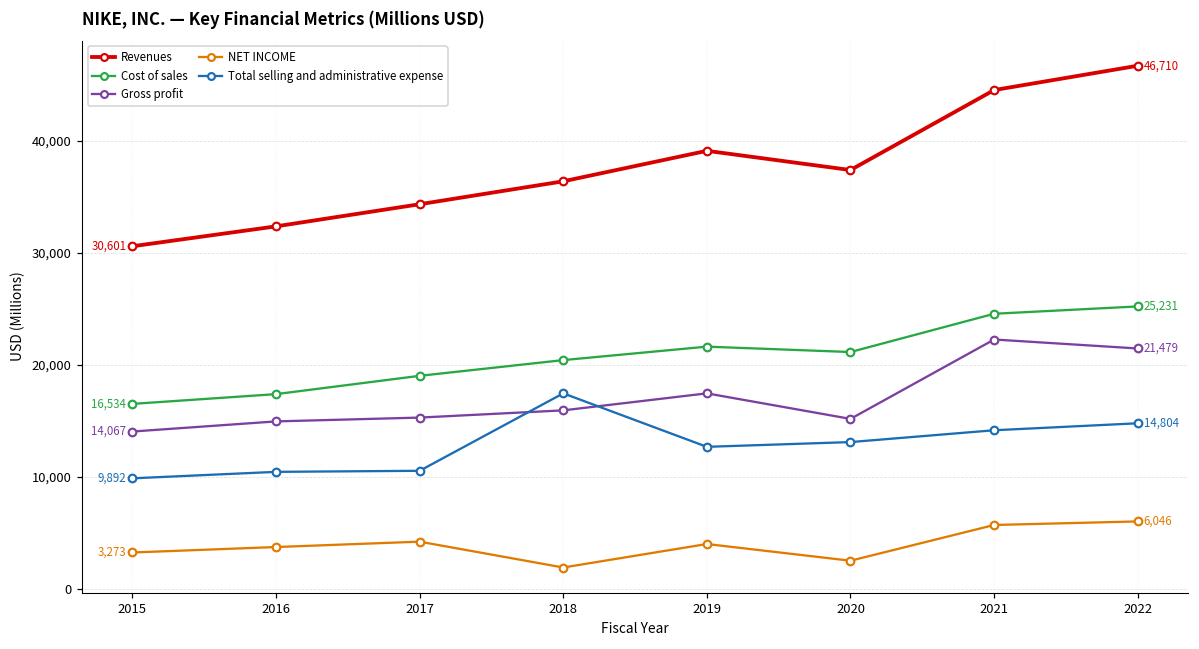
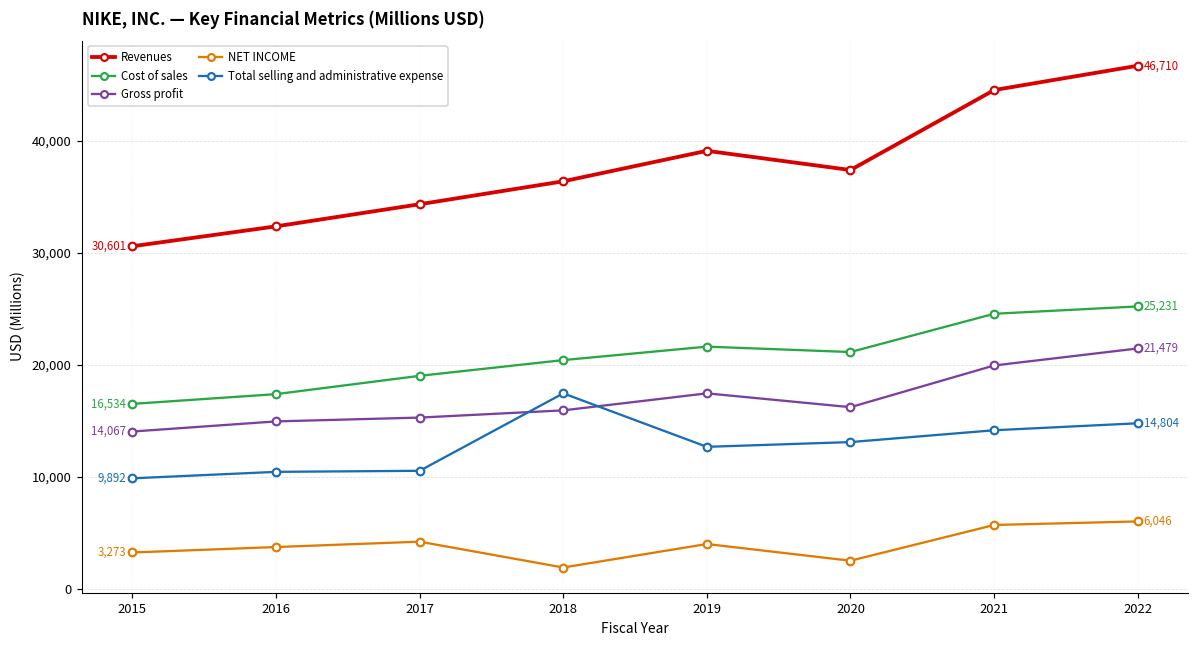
  {
    "Revenues": {
      "2015": "30,601",
      "2022": "46,710"
    },
    "Cost of sales": {
      "2015": "16,534",
      "2022": "25,231"
    },
    "Gross profit": {
      "2016": "15,000",
      "2017": "15,300",
      "2018": "16,000",
      "2019": "17,500",
-     "2020": "15,200",
-     "2021": "22,300"
+     "2020": "16,200",
+     "2021": "20,000"
    },
    "NET INCOME": {
      "2015": "3,273",
      "2022": "6,046"
    },
    "Total selling and administrative expense": {
      "2015": "9,892",
      "2022": "14,804"
    }
  }
